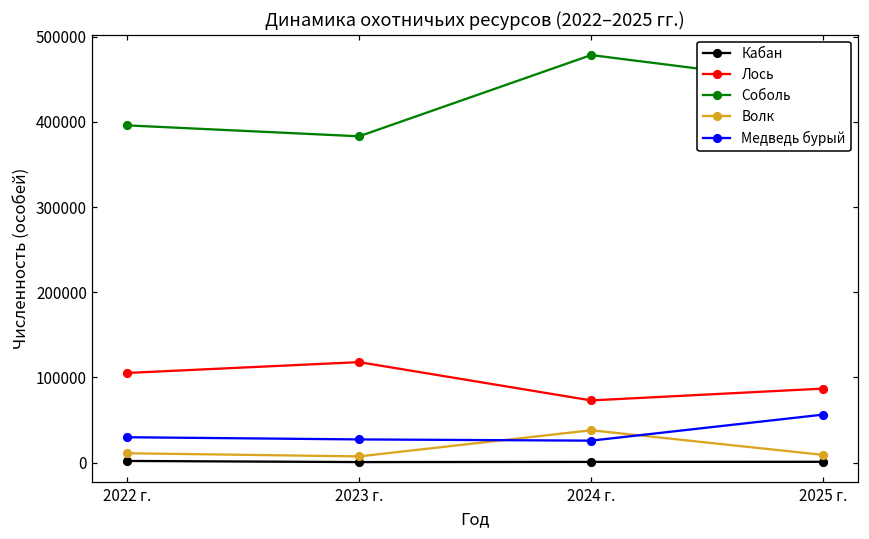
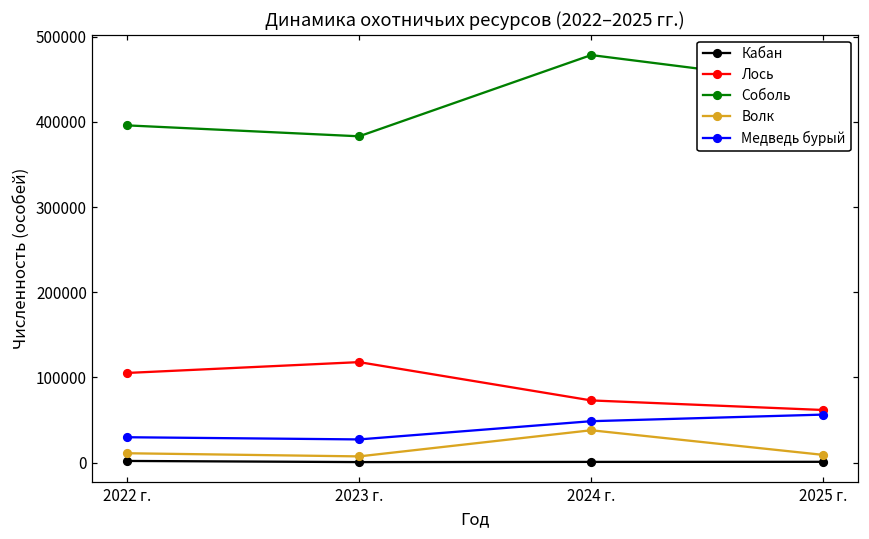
  {
    "Кабан": {
      "2022 г.": 0,
      "2023 г.": 0,
      "2024 г.": 0,
      "2025 г.": 0
    },
    "Лось": {
      "2022 г.": 110000,
      "2023 г.": 120000,
      "2024 г.": 70000,
-     "2025 г.": 90000
+     "2025 г.": 60000
    },
    "Соболь": {
      "2022 г.": 400000,
      "2023 г.": 380000,
      "2024 г.": 480000
    },
    "Волк": {
      "2022 г.": 10000,
      "2023 г.": 10000,
      "2024 г.": 40000,
      "2025 г.": 10000
    },
    "Медведь бурый": {
      "2022 г.": 30000,
      "2023 г.": 30000,
-     "2024 г.": 30000,
+     "2024 г.": 50000,
      "2025 г.": 60000
    }
  }
